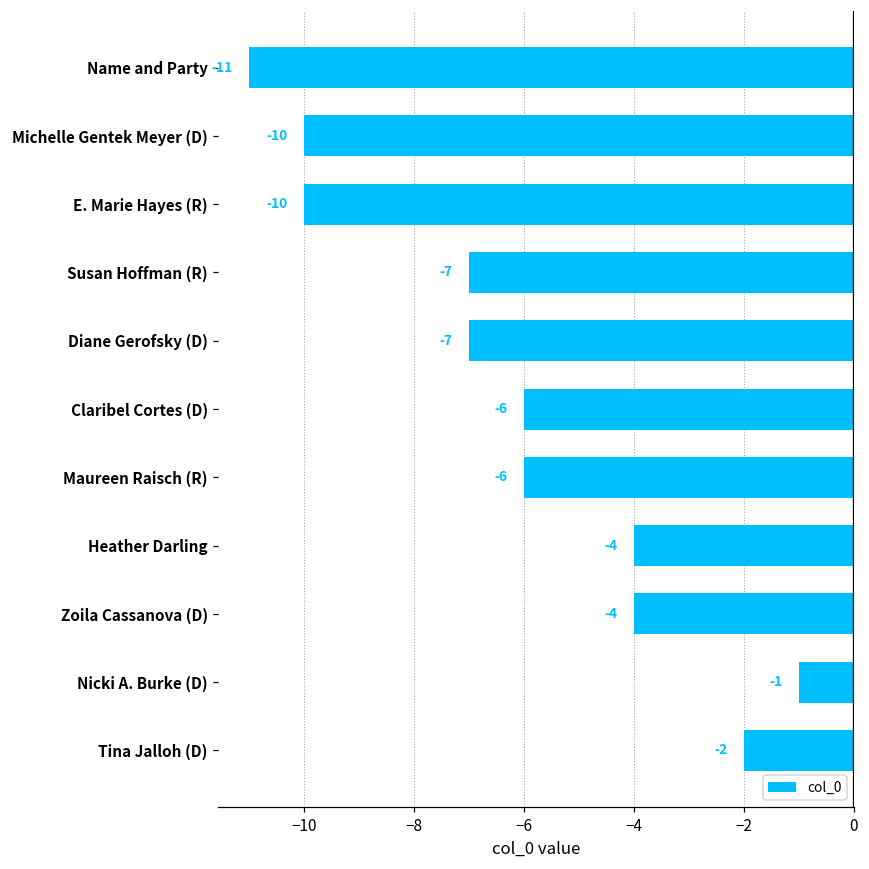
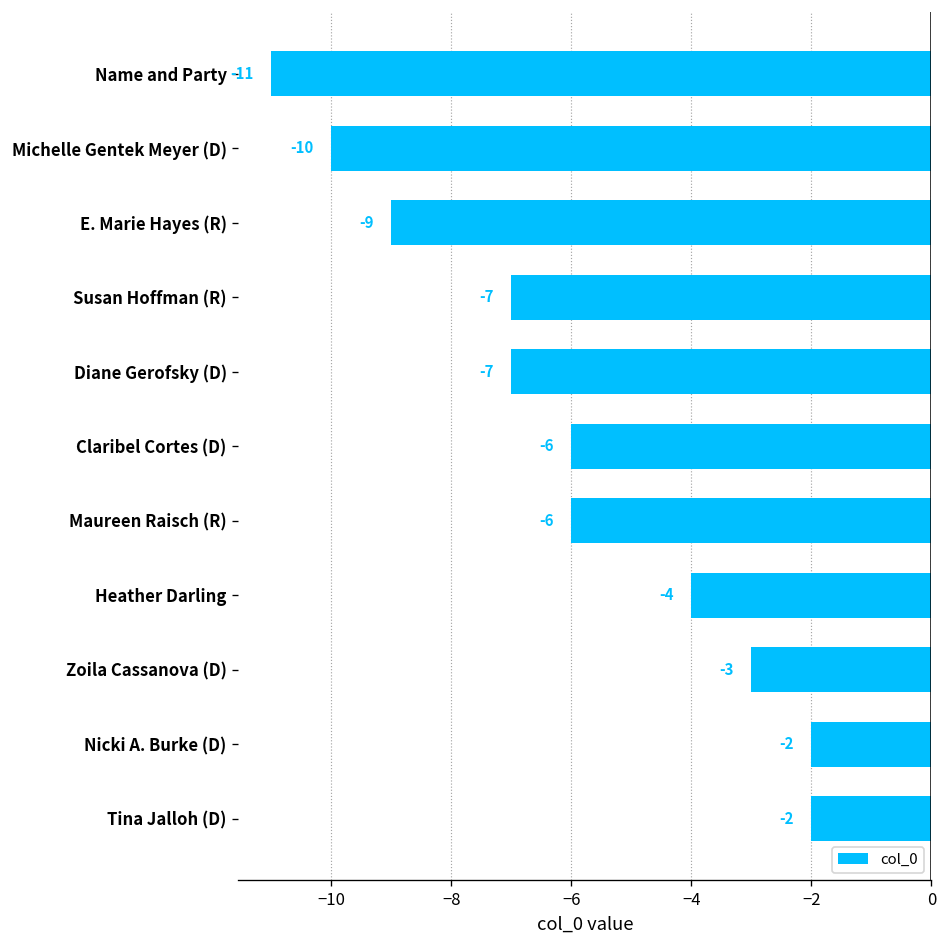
  {
    "Name and Party": -11,
    "Michelle Gentek Meyer (D)": -10,
-   "E. Marie Hayes (R)": -10,
+   "E. Marie Hayes (R)": -9,
    "Susan Hoffman (R)": -7,
    "Diane Gerofsky (D)": -7,
    "Claribel Cortes (D)": -6,
    "Maureen Raisch (R)": -6,
    "Heather Darling": -4,
-   "Zoila Cassanova (D)": -4,
-   "Nicki A. Burke (D)": -1,
+   "Zoila Cassanova (D)": -3,
+   "Nicki A. Burke (D)": -2,
    "Tina Jalloh (D)": -2
  }
